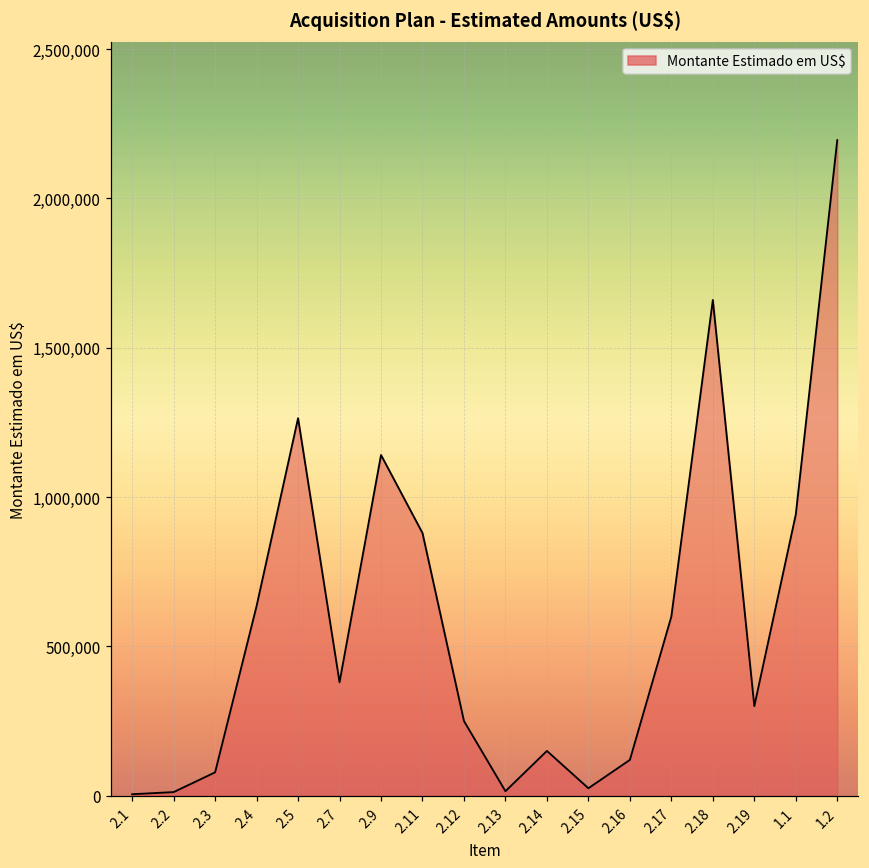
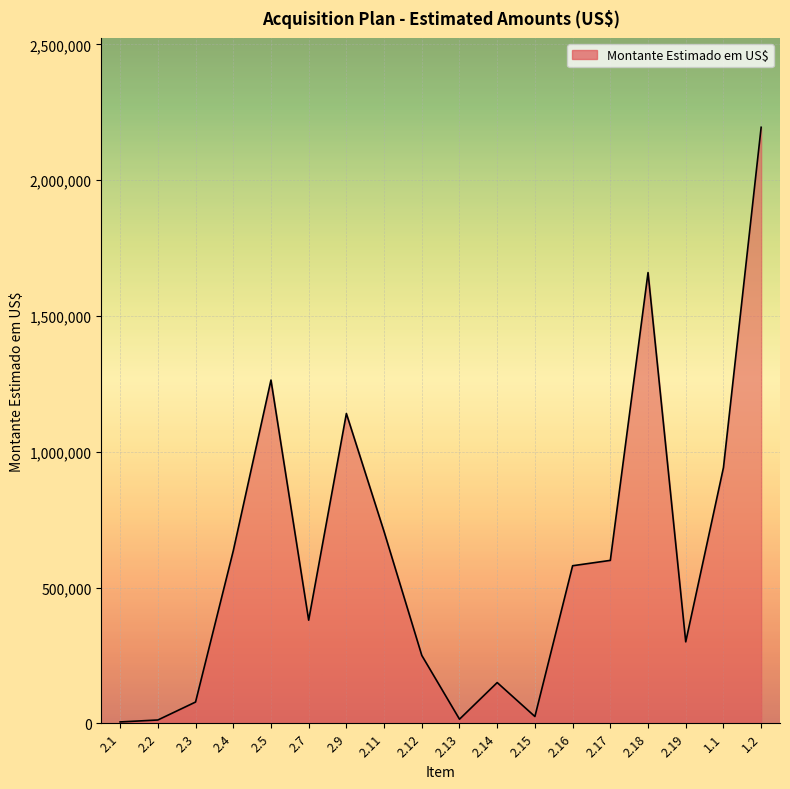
  {
    "2.1": "10,000",
    "2.2": "10,000",
    "2.3": "80,000",
    "2.4": "640,000",
    "2.5": "1,260,000",
    "2.7": "380,000",
    "2.9": "1,140,000",
-   "2.11": "880,000",
+   "2.11": "710,000",
    "2.12": "250,000",
    "2.13": "20,000",
    "2.14": "150,000",
    "2.15": "30,000",
-   "2.16": "120,000",
+   "2.16": "580,000",
    "2.17": "600,000",
    "2.18": "1,660,000",
    "2.19": "300,000",
    "1.1": "940,000",
    "1.2": "2,200,000"
  }
